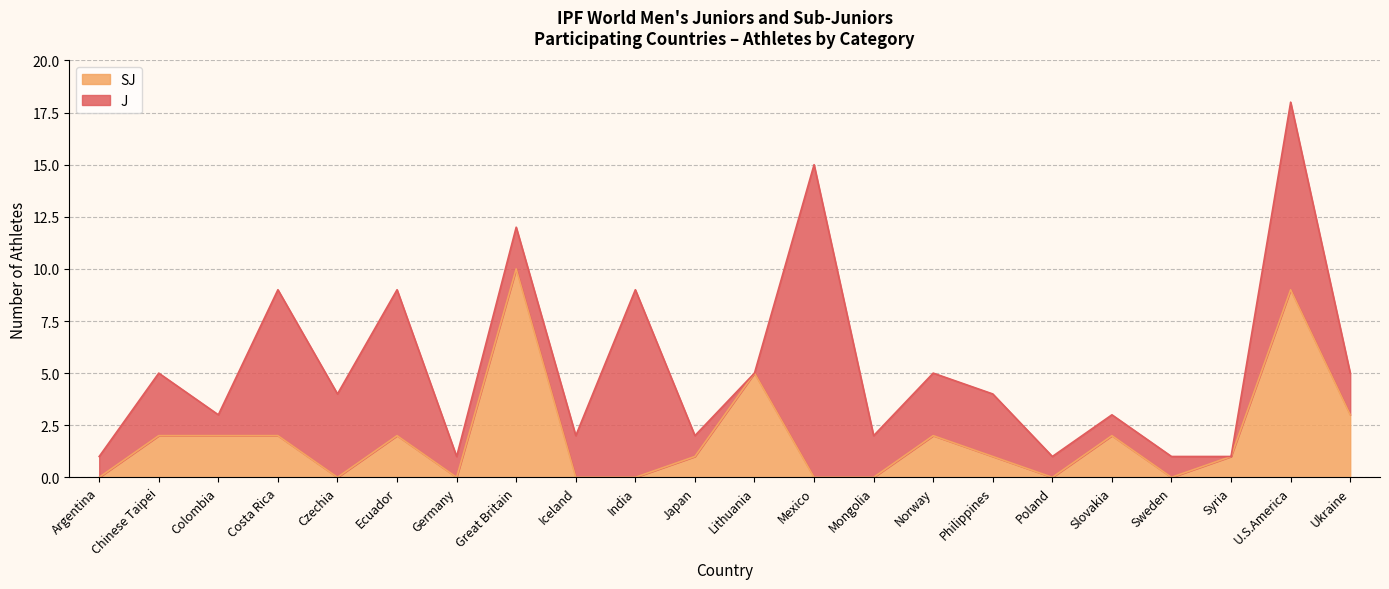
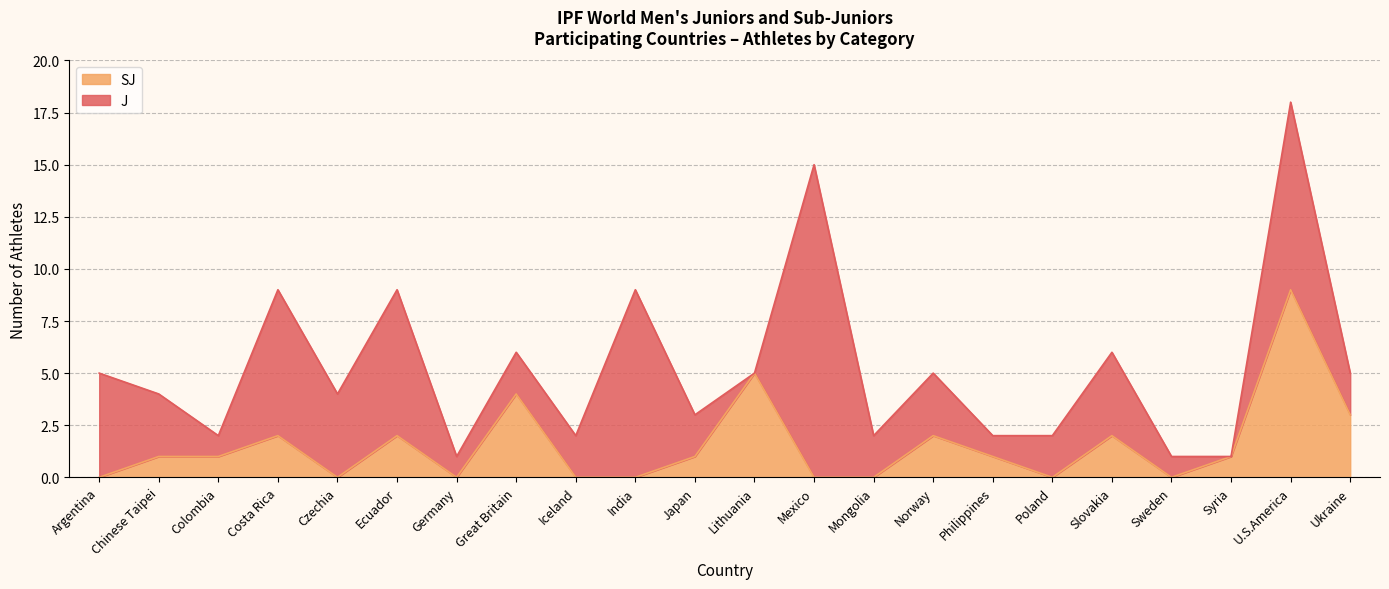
  {
    "SJ": {
      "Argentina": 0,
-     "Chinese Taipei": 2,
-     "Colombia": 2,
+     "Chinese Taipei": 1,
+     "Colombia": 1,
      "Costa Rica": 2,
      "Czechia": 0,
      "Ecuador": 2,
      "Germany": 0,
-     "Great Britain": 10,
+     "Great Britain": 4,
      "Iceland": 0,
      "India": 0,
      "Japan": 1,
      "Mexico": 0,
      "Mongolia": 0,
      "Norway": 2,
      "Philippines": 1,
      "Poland": 0,
      "Slovakia": 2,
      "Sweden": 0,
      "U.S.America": 9,
      "Ukraine": 3
    },
    "J": {
-     "Argentina": 1,
+     "Argentina": 5,
      "Chinese Taipei": 3,
      "Colombia": 1,
      "Costa Rica": 7,
      "Czechia": 4,
      "Ecuador": 7,
      "Germany": 1,
      "Great Britain": 2,
      "Iceland": 2,
      "India": 9,
-     "Japan": 1,
+     "Japan": 2,
      "Mexico": 15,
      "Mongolia": 2,
      "Norway": 3,
-     "Philippines": 3,
-     "Poland": 1,
-     "Slovakia": 1,
+     "Philippines": 1,
+     "Poland": 2,
+     "Slovakia": 4,
      "Sweden": 1,
      "U.S.America": 9,
      "Ukraine": 2
    }
  }
